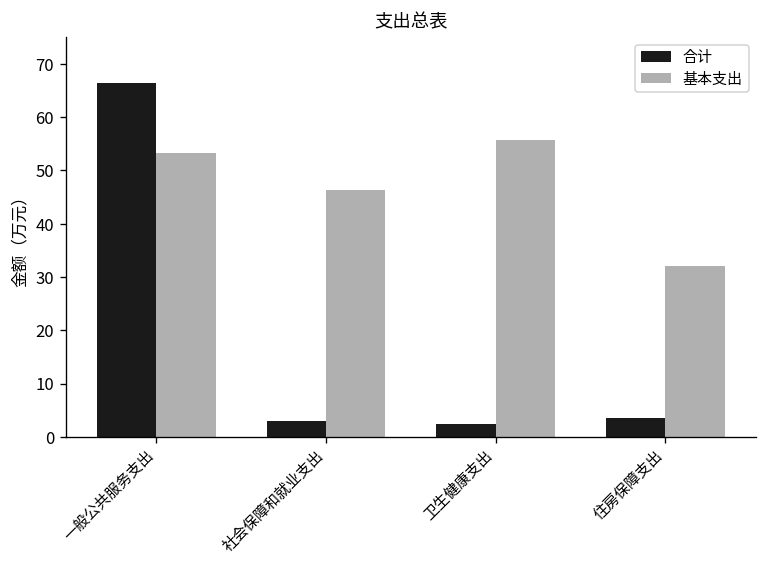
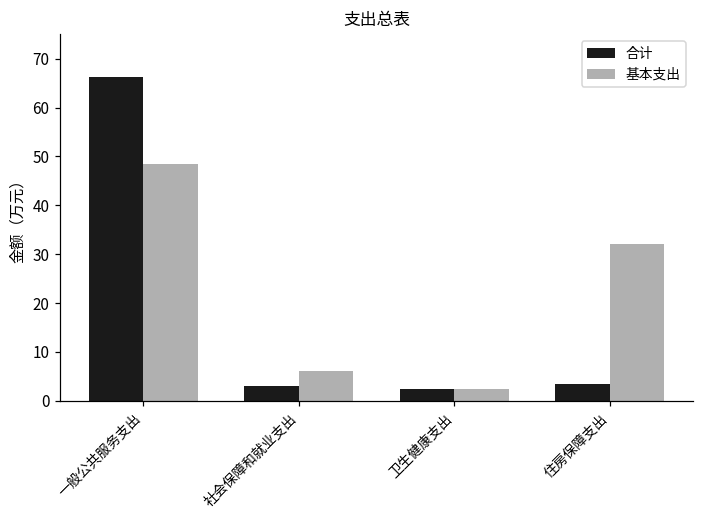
  {
    "合计": {
      "一般公共服务支出": 66,
      "社会保障和就业支出": 3,
      "卫生健康支出": 2,
      "住房保障支出": 3
    },
    "基本支出": {
-     "一般公共服务支出": 53,
-     "社会保障和就业支出": 46,
-     "卫生健康支出": 56,
+     "一般公共服务支出": 48,
+     "社会保障和就业支出": 6,
+     "卫生健康支出": 2,
      "住房保障支出": 32
    }
  }
